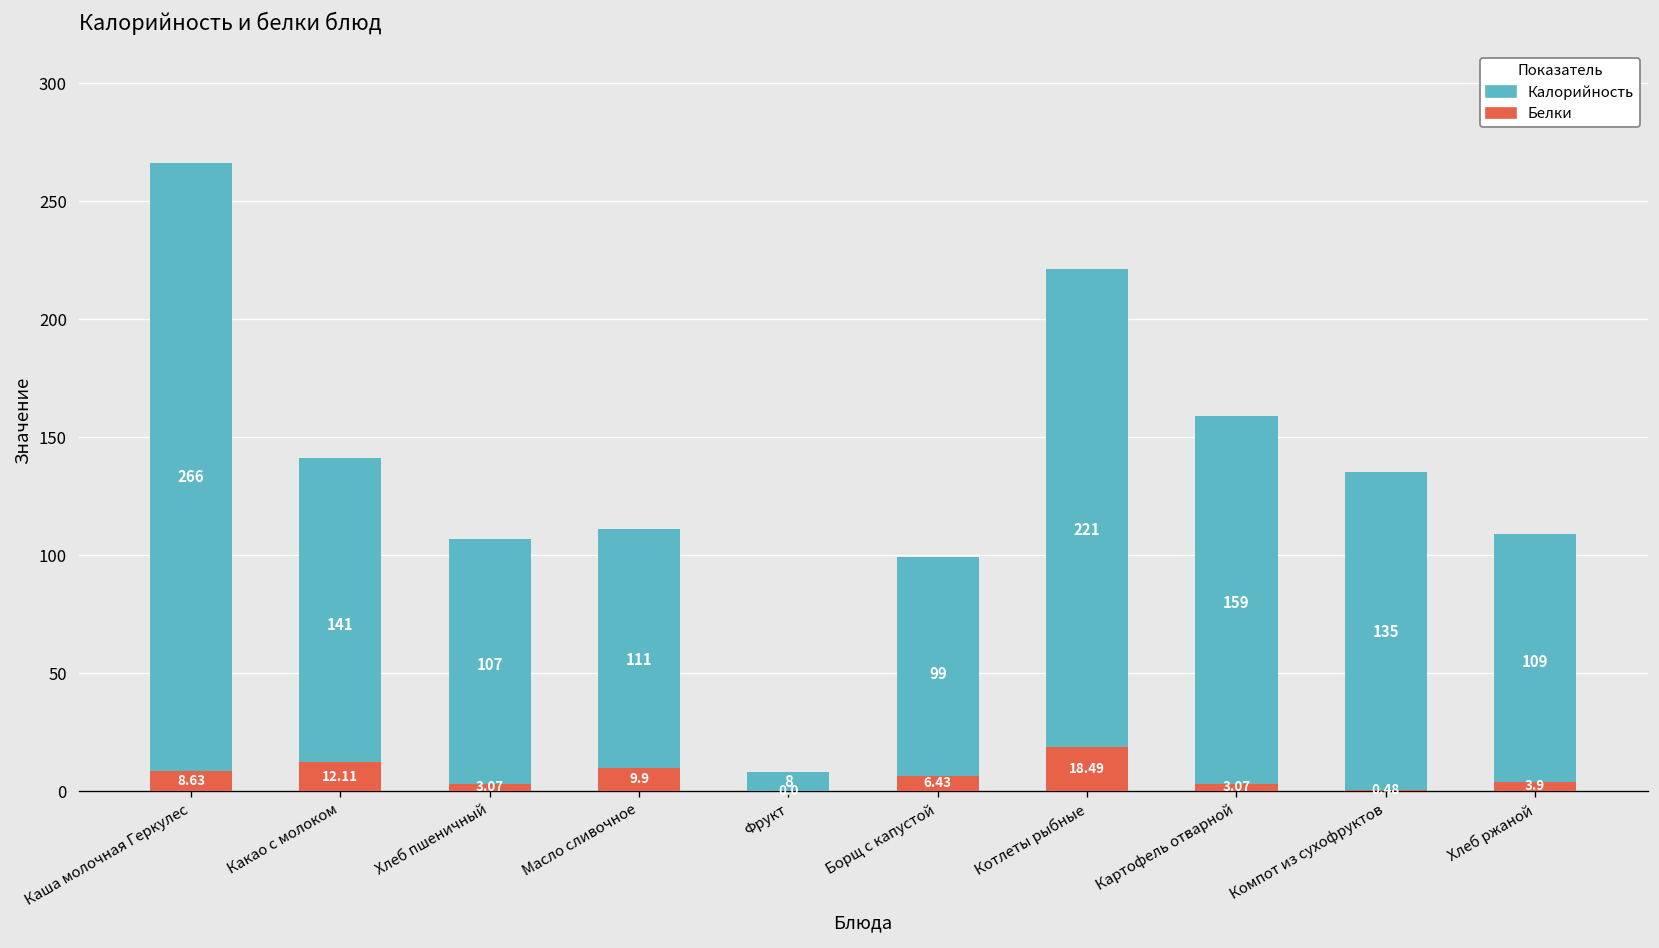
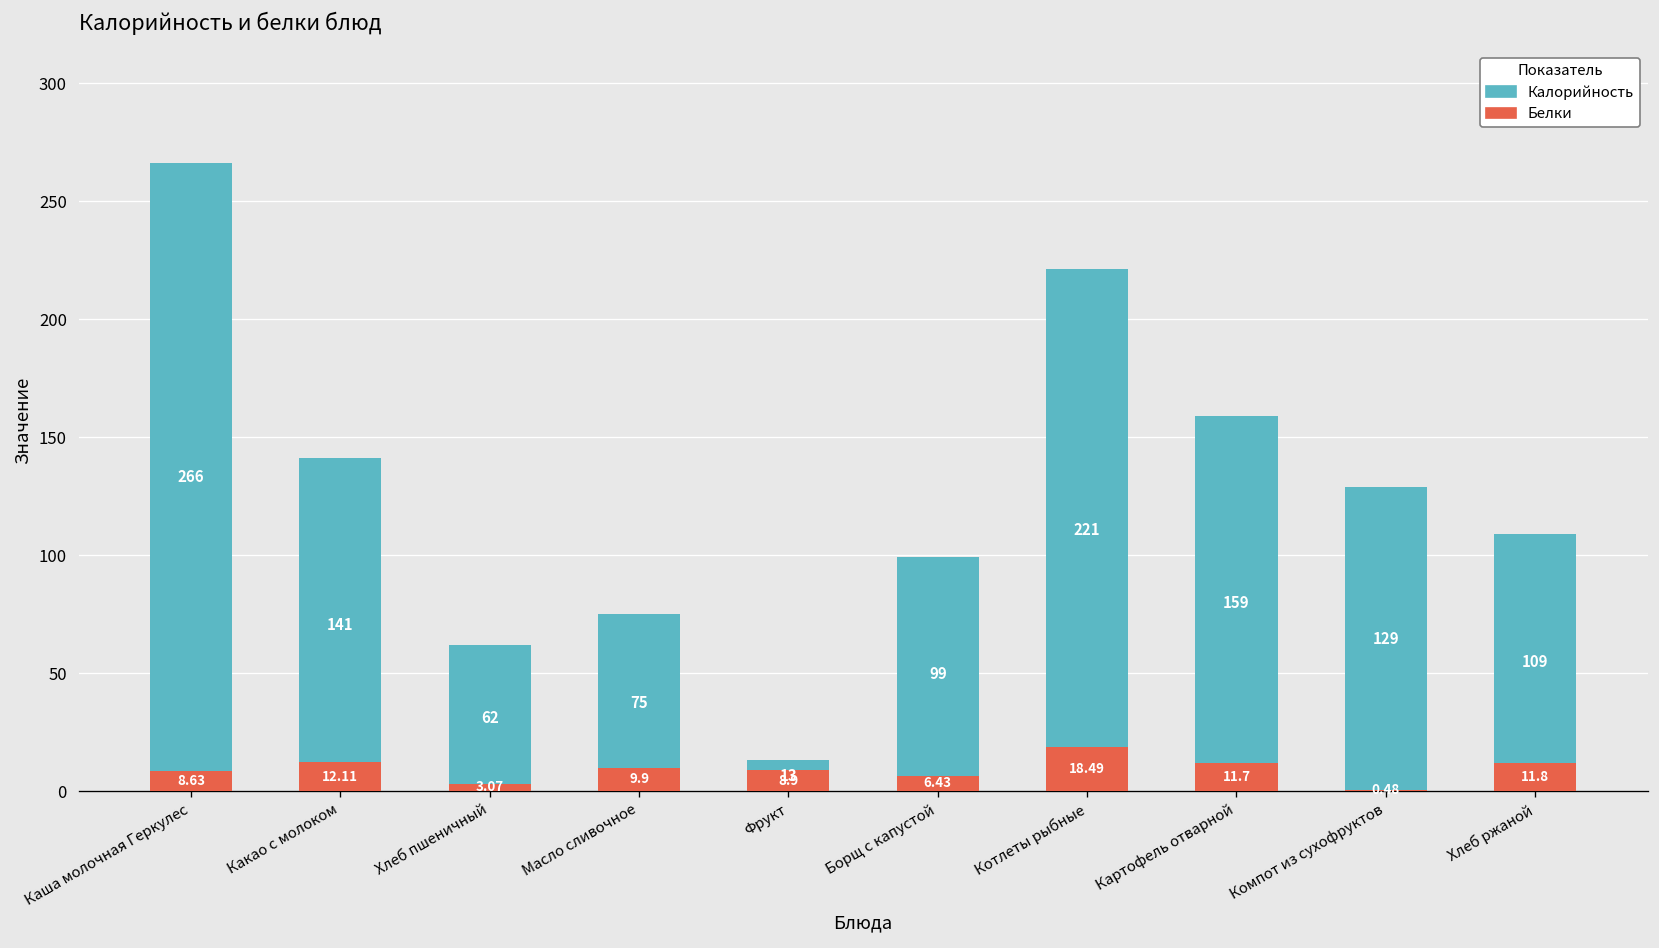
  {
    "Калорийность": {
      "Каша молочная Геркулес": 266,
      "Какао с молоком": 141,
-     "Хлеб пшеничный": 107,
-     "Масло сливочное": 111,
-     "Фрукт": 8,
+     "Хлеб пшеничный": 62,
+     "Масло сливочное": 75,
+     "Фрукт": 13,
      "Борщ с капустой": 99,
      "Котлеты рыбные": 221,
      "Картофель отварной": 159,
-     "Компот из сухофруктов": 135,
+     "Компот из сухофруктов": 129,
      "Хлеб ржаной": 109
    },
    "Белки": {
-     "Фрукт": 0,
-     "Картофель отварной": 3.07,
-     "Хлеб ржаной": 3.9
+     "Фрукт": 9,
+     "Картофель отварной": 11.7,
+     "Хлеб ржаной": 11.8
    }
  }
